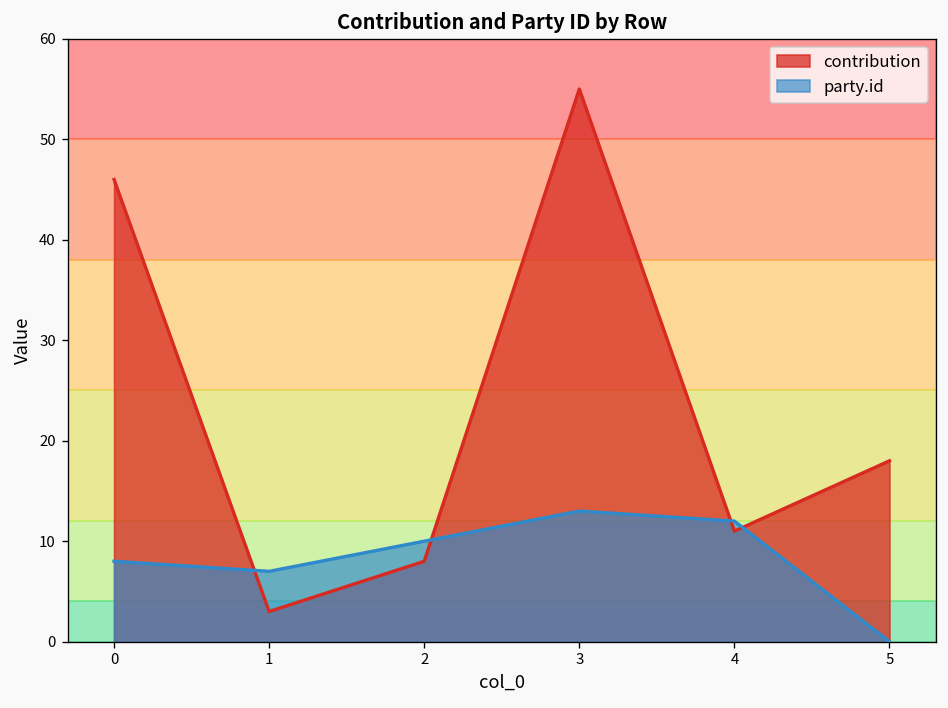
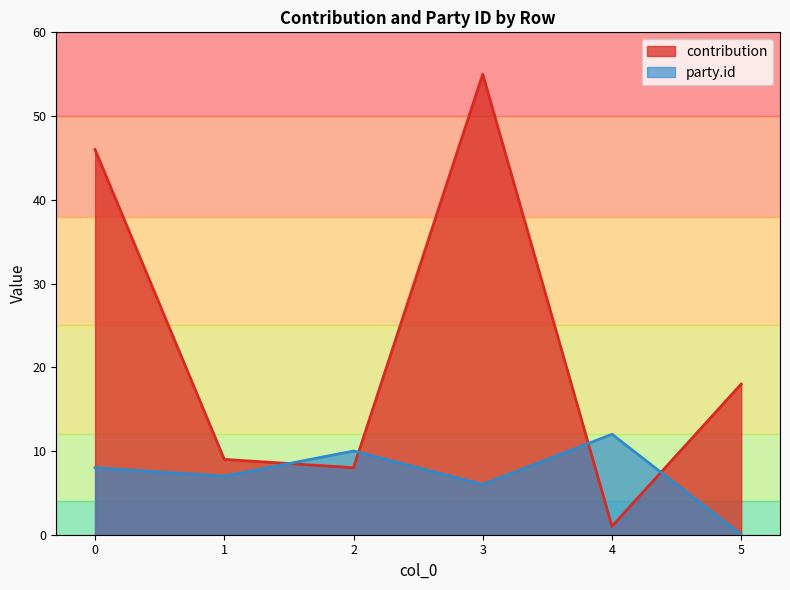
  {
    "contribution": {
      "0": 46,
-     "1": 3,
+     "1": 9,
      "2": 8,
      "3": 55,
-     "4": 11,
+     "4": 1,
      "5": 18
    },
    "party.id": {
      "0": 8,
      "1": 7,
      "2": 10,
-     "3": 13,
+     "3": 6,
      "4": 12,
      "5": 0
    }
  }
